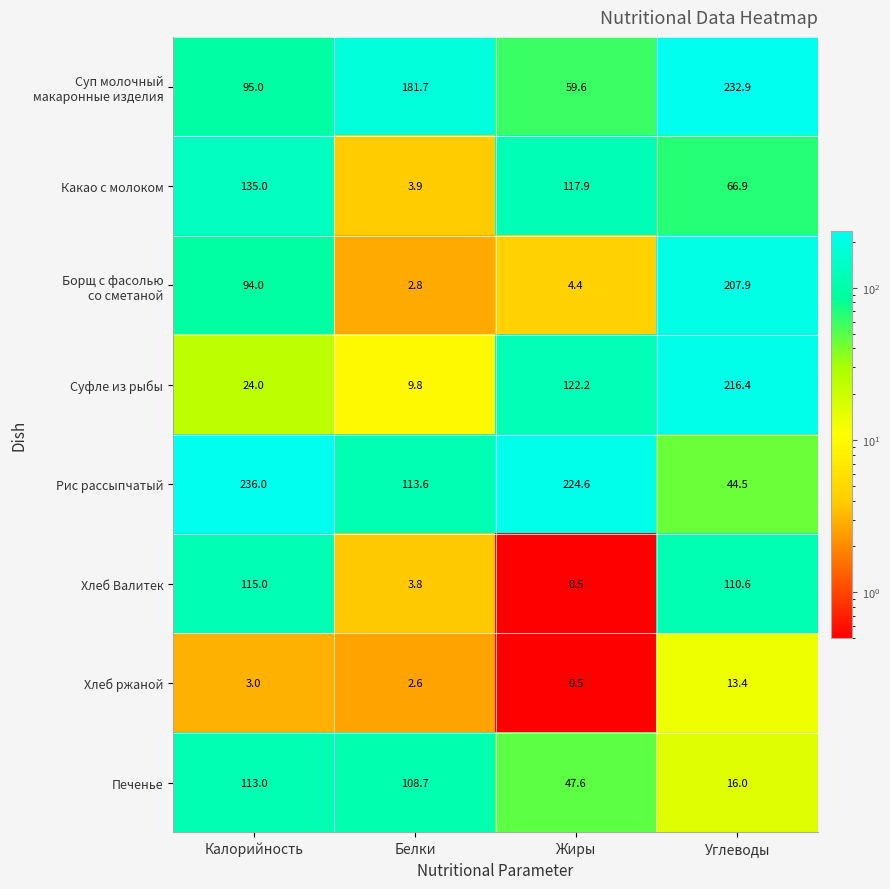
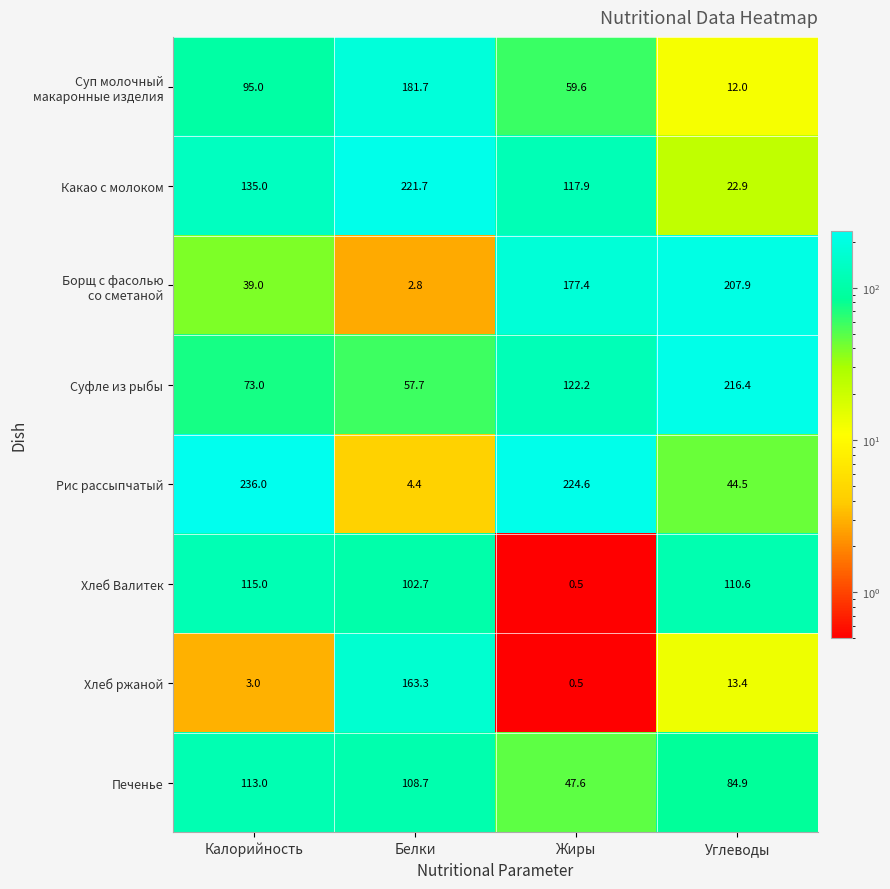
  {
    "Суп молочный макаронные изделия": {
      "Калорийность": 95.0,
      "Белки": 181.7,
      "Жиры": 59.6,
-     "Углеводы": 232.9
+     "Углеводы": 12.0
    },
    "Какао с молоком": {
      "Калорийность": 135.0,
-     "Белки": 3.9,
+     "Белки": 221.7,
      "Жиры": 117.9,
-     "Углеводы": 66.9
+     "Углеводы": 22.9
    },
    "Борщ с фасолью со сметаной": {
-     "Калорийность": 94.0,
+     "Калорийность": 39.0,
      "Белки": 2.8,
-     "Жиры": 4.4,
+     "Жиры": 177.4,
      "Углеводы": 207.9
    },
    "Суфле из рыбы": {
-     "Калорийность": 24.0,
-     "Белки": 9.8,
+     "Калорийность": 73.0,
+     "Белки": 57.7,
      "Жиры": 122.2,
      "Углеводы": 216.4
    },
    "Рис рассыпчатый": {
      "Калорийность": 236.0,
-     "Белки": 113.6,
+     "Белки": 4.4,
      "Жиры": 224.6,
      "Углеводы": 44.5
    },
    "Хлеб Валитек": {
      "Калорийность": 115.0,
-     "Белки": 3.8,
+     "Белки": 102.7,
      "Жиры": 0.5,
      "Углеводы": 110.6
    },
    "Хлеб ржаной": {
      "Калорийность": 3.0,
-     "Белки": 2.6,
+     "Белки": 163.3,
      "Жиры": 0.5,
      "Углеводы": 13.4
    },
    "Печенье": {
      "Калорийность": 113.0,
      "Белки": 108.7,
      "Жиры": 47.6,
-     "Углеводы": 16.0
+     "Углеводы": 84.9
    }
  }
